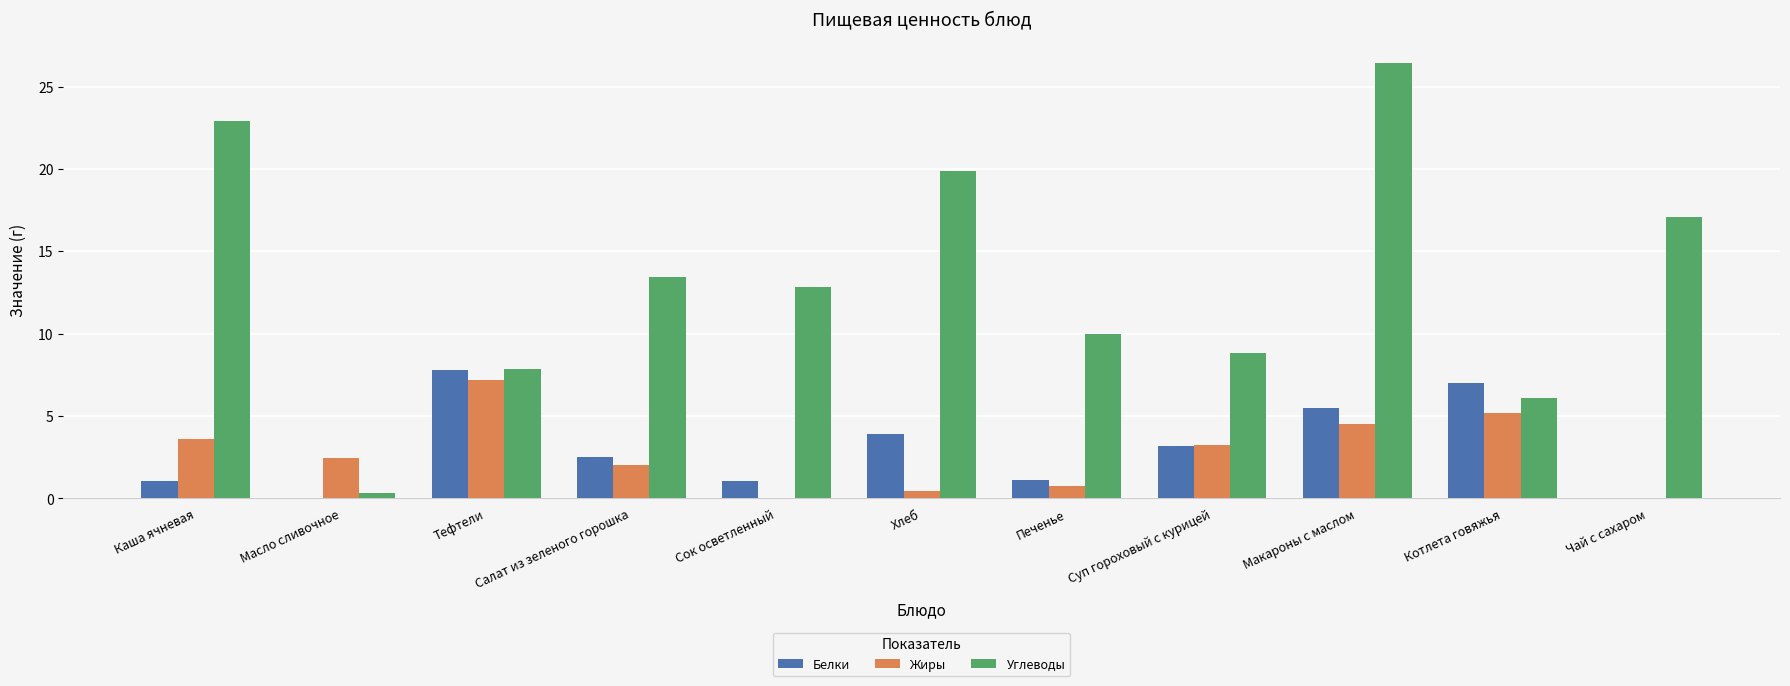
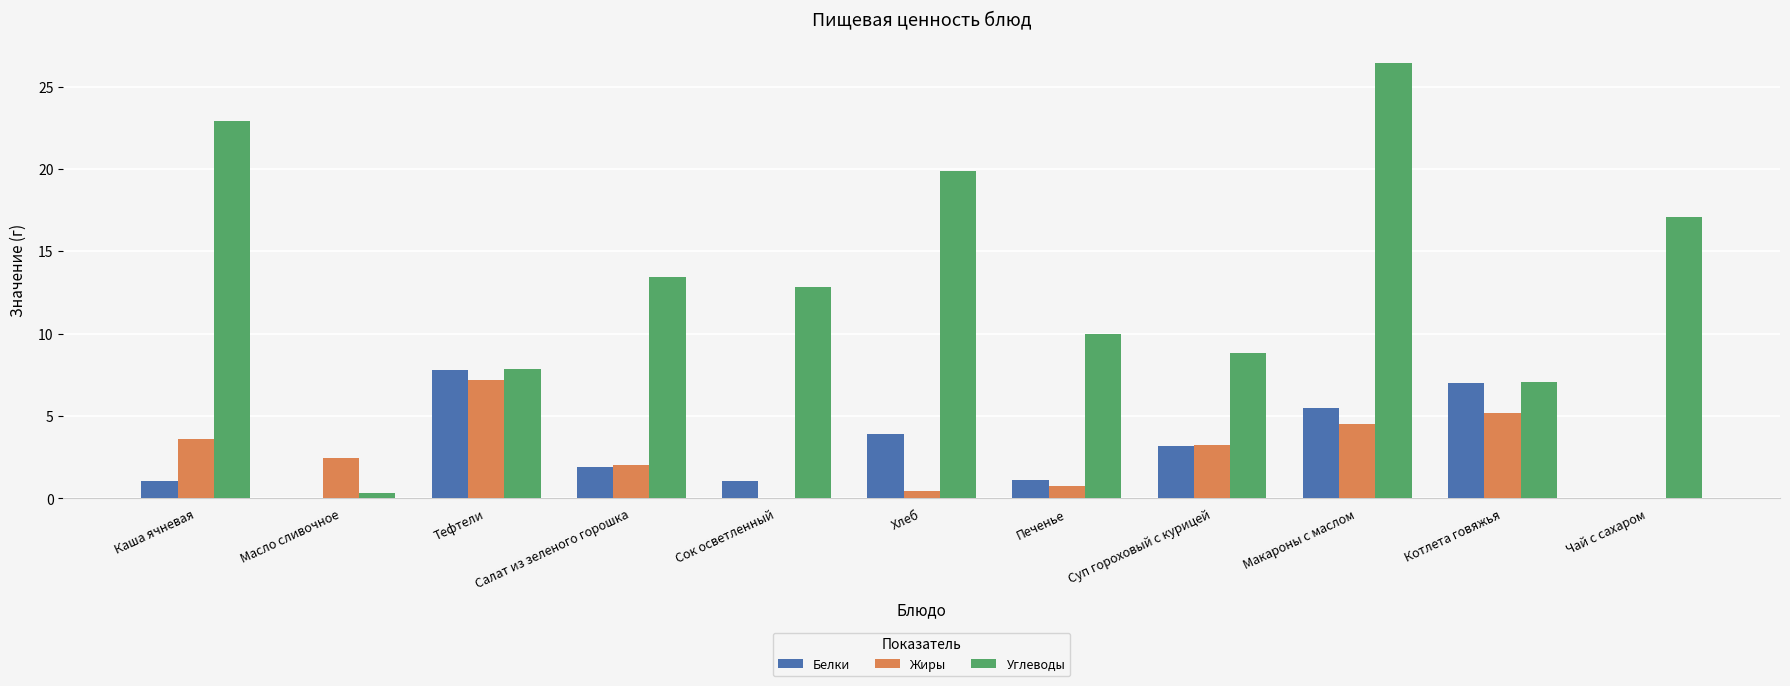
  {
    "Белки": {
      "Каша ячневая": 1.1,
      "Тефтели": 7.8,
-     "Салат из зеленого горошка": 2.5,
+     "Салат из зеленого горошка": 1.9,
      "Сок осветленный": 1.1,
      "Хлеб": 3.9,
      "Печенье": 1.1,
      "Суп гороховый с курицей": 3.2,
      "Макароны с маслом": 5.5,
      "Котлета говяжья": 7.0,
      "Чай с сахаром": 0.0
    },
    "Жиры": {
      "Каша ячневая": 3.6,
      "Масло сливочное": 2.4,
      "Тефтели": 7.2,
      "Салат из зеленого горошка": 2.0,
      "Сок осветленный": 0.0,
      "Хлеб": 0.5,
      "Печенье": 0.8,
      "Суп гороховый с курицей": 3.2,
      "Макароны с маслом": 4.5,
      "Котлета говяжья": 5.2,
      "Чай с сахаром": 0.0
    },
    "Углеводы": {
      "Каша ячневая": 22.9,
      "Масло сливочное": 0.3,
      "Тефтели": 7.9,
      "Салат из зеленого горошка": 13.5,
      "Сок осветленный": 12.8,
      "Хлеб": 19.9,
      "Печенье": 10.0,
      "Суп гороховый с курицей": 8.9,
      "Макароны с маслом": 26.5,
-     "Котлета говяжья": 6.1,
+     "Котлета говяжья": 7.1,
      "Чай с сахаром": 17.1
    }
  }
